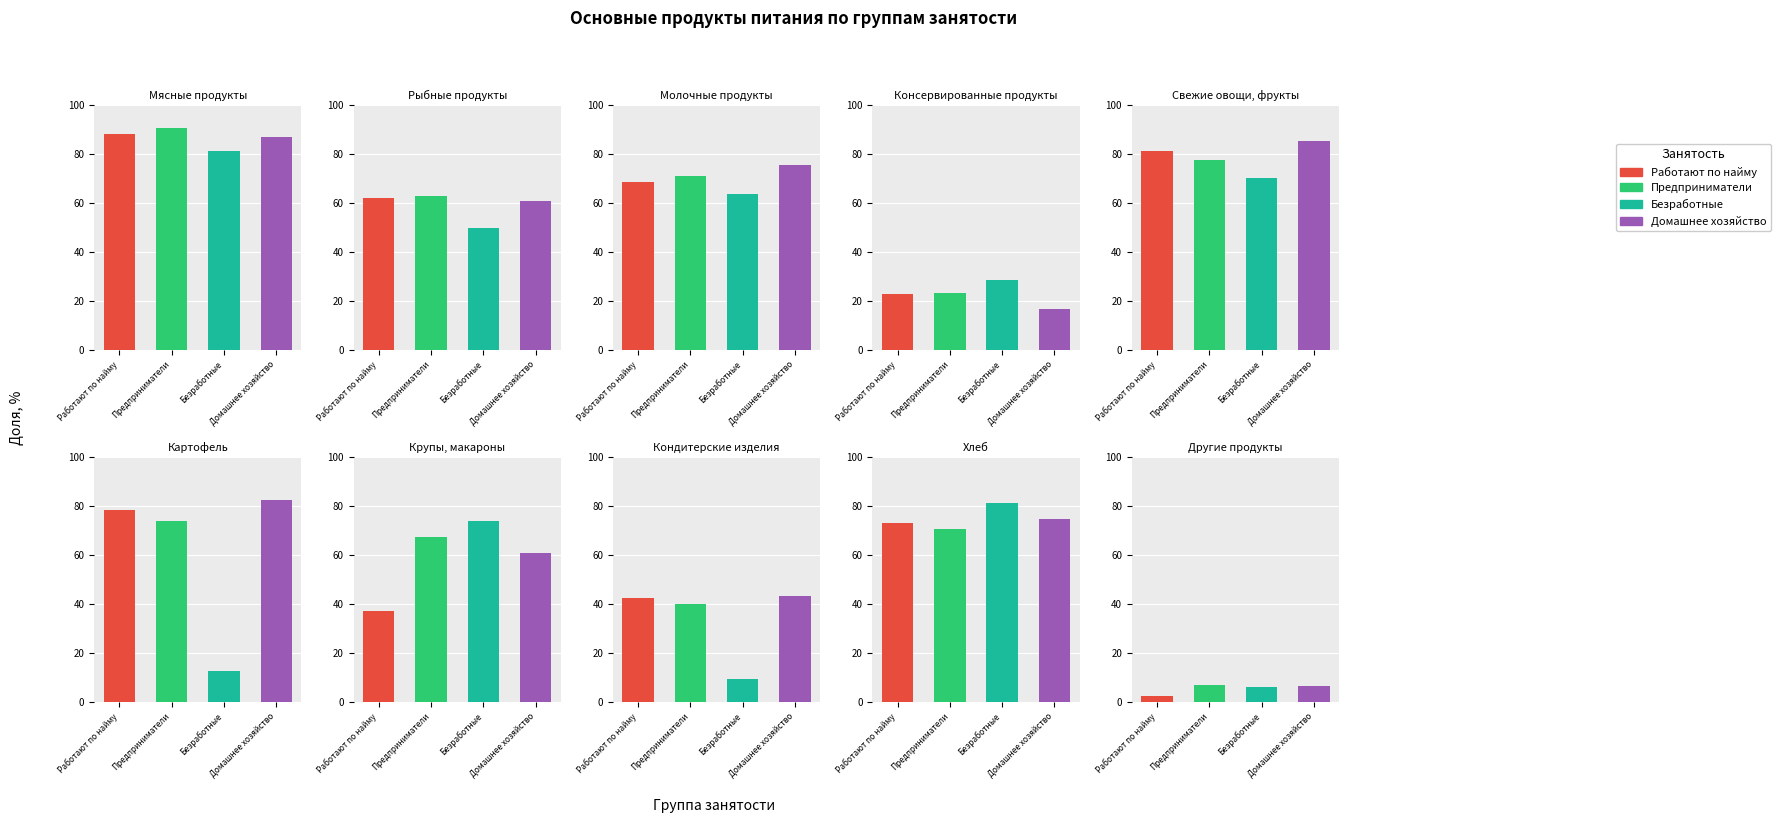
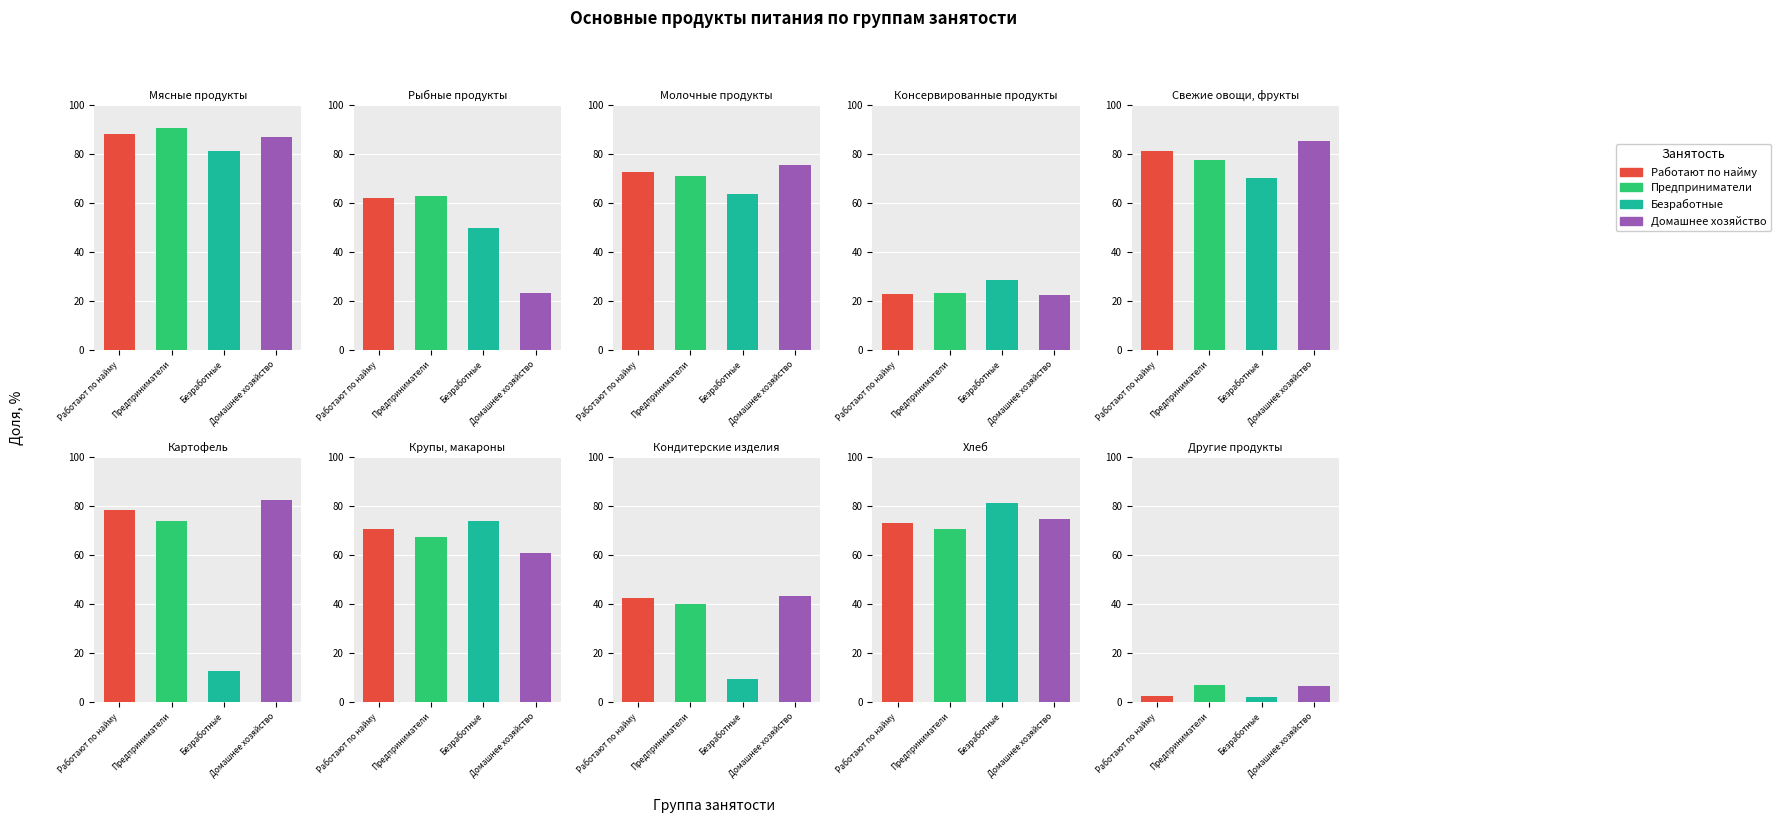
  {
    "Мясные продукты": {
      "Работают по найму": 88,
      "Предприниматели": 91,
      "Безработные": 81,
      "Домашнее хозяйство": 87
    },
    "Рыбные продукты": {
      "Работают по найму": 62,
      "Предприниматели": 63,
      "Безработные": 50,
-     "Домашнее хозяйство": 61
+     "Домашнее хозяйство": 23
    },
    "Молочные продукты": {
-     "Работают по найму": 68,
+     "Работают по найму": 72,
      "Предприниматели": 71,
      "Безработные": 64,
      "Домашнее хозяйство": 76
    },
    "Консервированные продукты": {
      "Работают по найму": 23,
      "Предприниматели": 23,
      "Безработные": 29,
-     "Домашнее хозяйство": 17
+     "Домашнее хозяйство": 22
    },
    "Свежие овощи, фрукты": {
      "Работают по найму": 81,
      "Предприниматели": 77,
      "Безработные": 70,
      "Домашнее хозяйство": 85
    },
    "Картофель": {
      "Работают по найму": 78,
      "Предприниматели": 74,
      "Безработные": 13,
      "Домашнее хозяйство": 82
    },
    "Крупы, макароны": {
-     "Работают по найму": 37,
+     "Работают по найму": 70,
      "Предприниматели": 67,
      "Безработные": 74,
      "Домашнее хозяйство": 61
    },
    "Кондитерские изделия": {
      "Работают по найму": 42,
      "Предприниматели": 40,
      "Безработные": 9,
      "Домашнее хозяйство": 43
    },
    "Хлеб": {
      "Работают по найму": 73,
      "Предприниматели": 70,
      "Безработные": 81,
      "Домашнее хозяйство": 75
    },
    "Другие продукты": {
      "Работают по найму": 3,
      "Предприниматели": 7,
-     "Безработные": 6,
+     "Безработные": 2,
      "Домашнее хозяйство": 6
    }
  }
